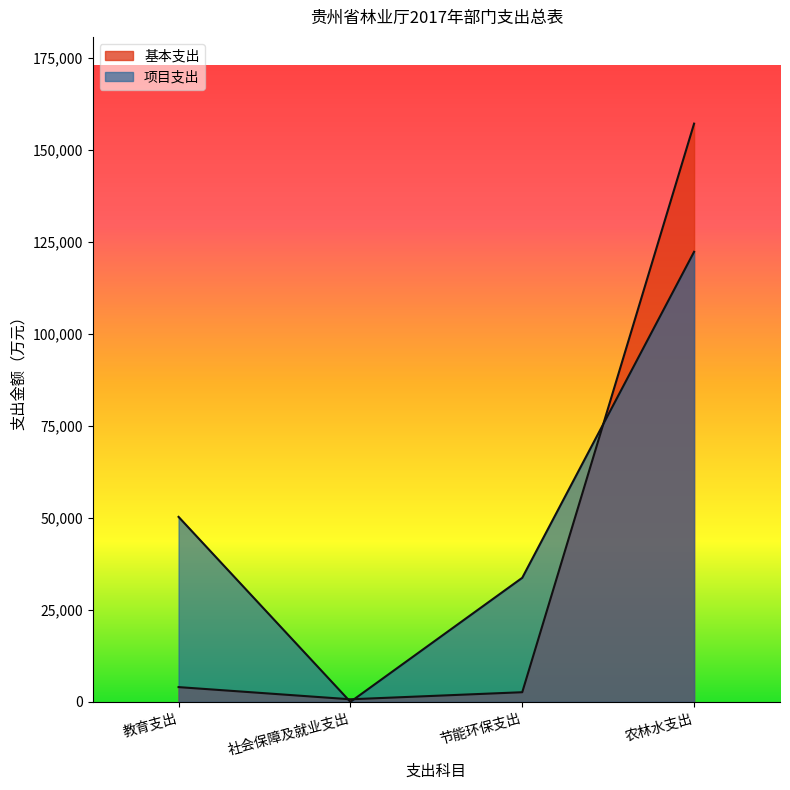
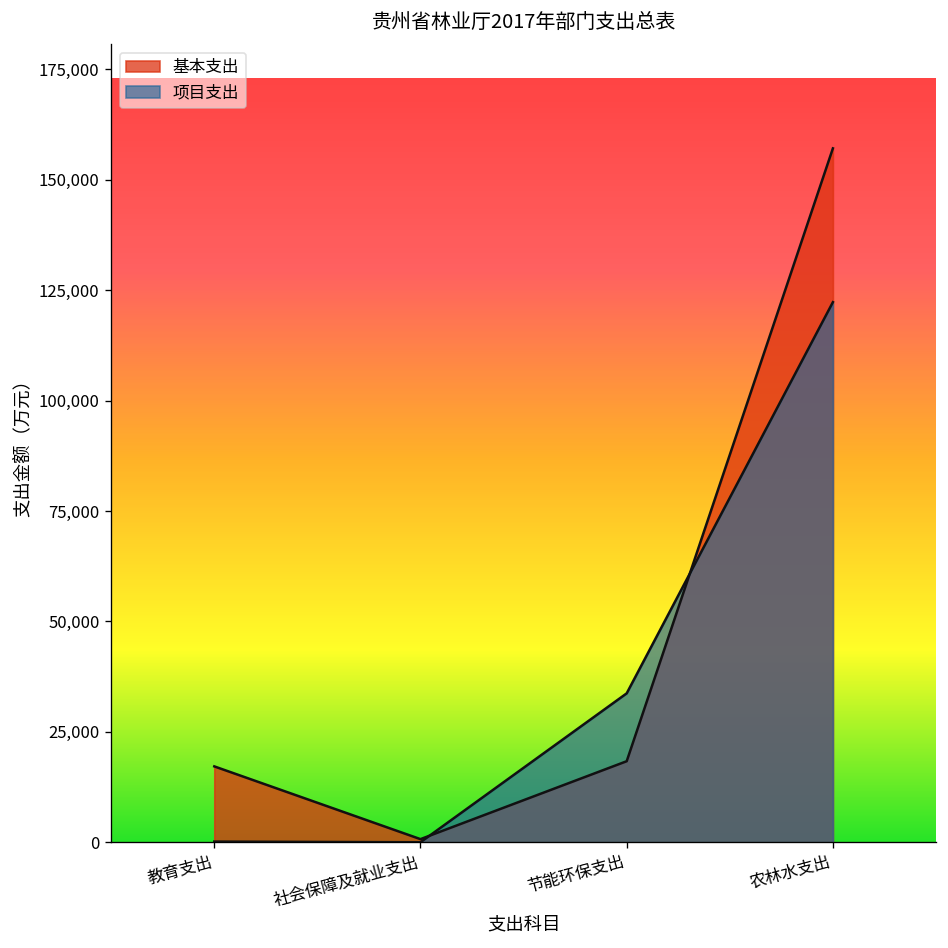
  {
    "基本支出": {
-     "教育支出": "4,000",
+     "教育支出": "17,000",
      "社会保障及就业支出": "1,000",
-     "节能环保支出": "3,000",
+     "节能环保支出": "18,000",
      "农林水支出": "157,000"
    },
    "项目支出": {
-     "教育支出": "50,000",
+     "教育支出": "0",
      "社会保障及就业支出": "0",
      "节能环保支出": "34,000",
      "农林水支出": "122,000"
    }
  }
